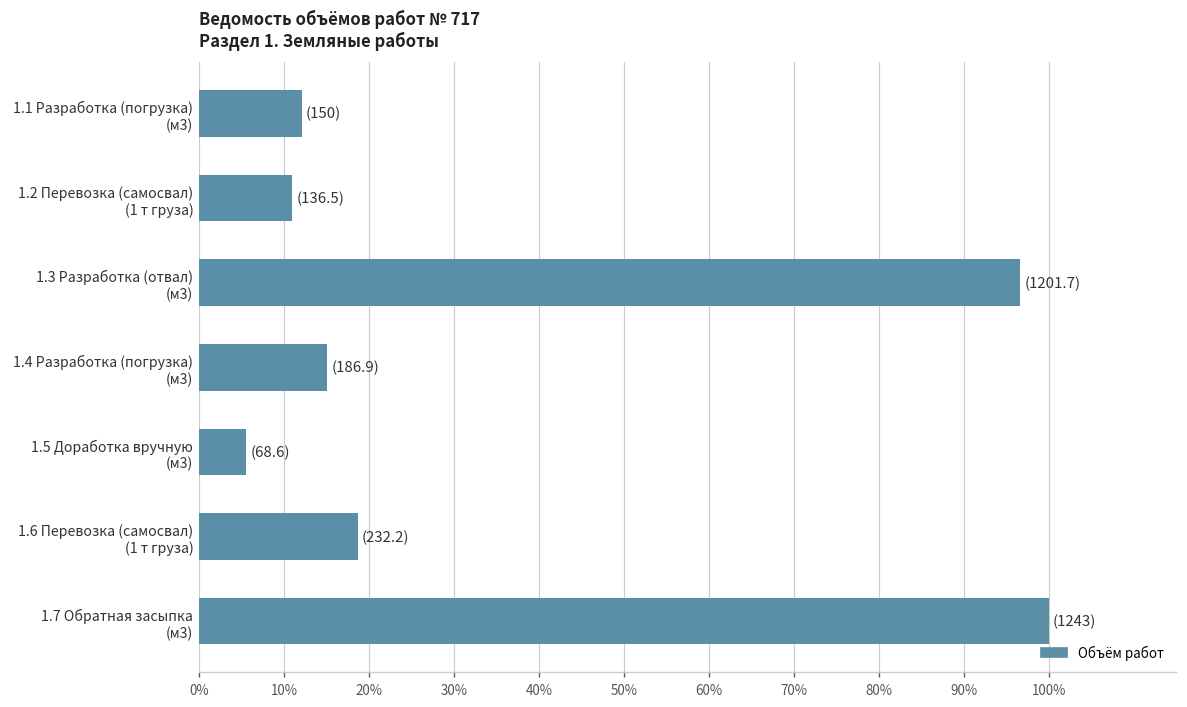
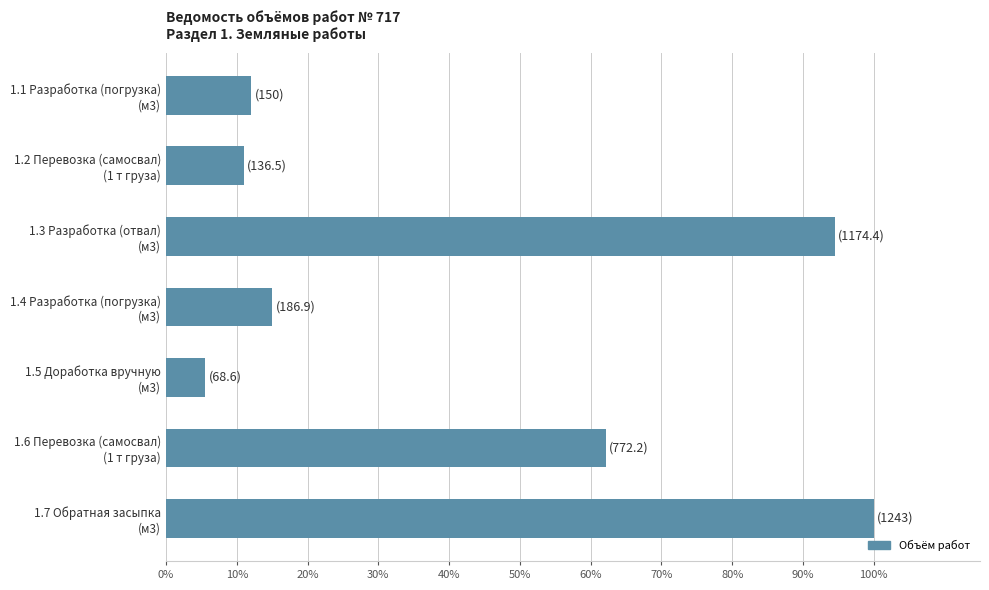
  {
-   "1.3 Разработка (отвал) (м3)": "(1201.7)",
-   "1.6 Перевозка (самосвал) (1 т груза)": "(232.2)"
+   "1.3 Разработка (отвал) (м3)": "(1174.4)",
+   "1.6 Перевозка (самосвал) (1 т груза)": "(772.2)"
  }
